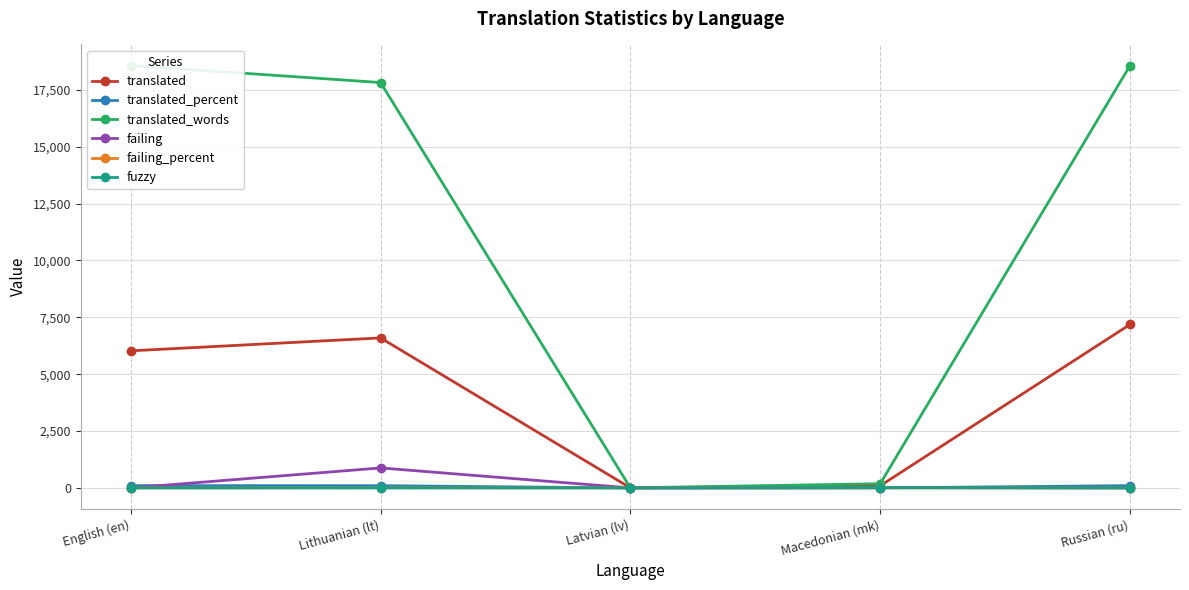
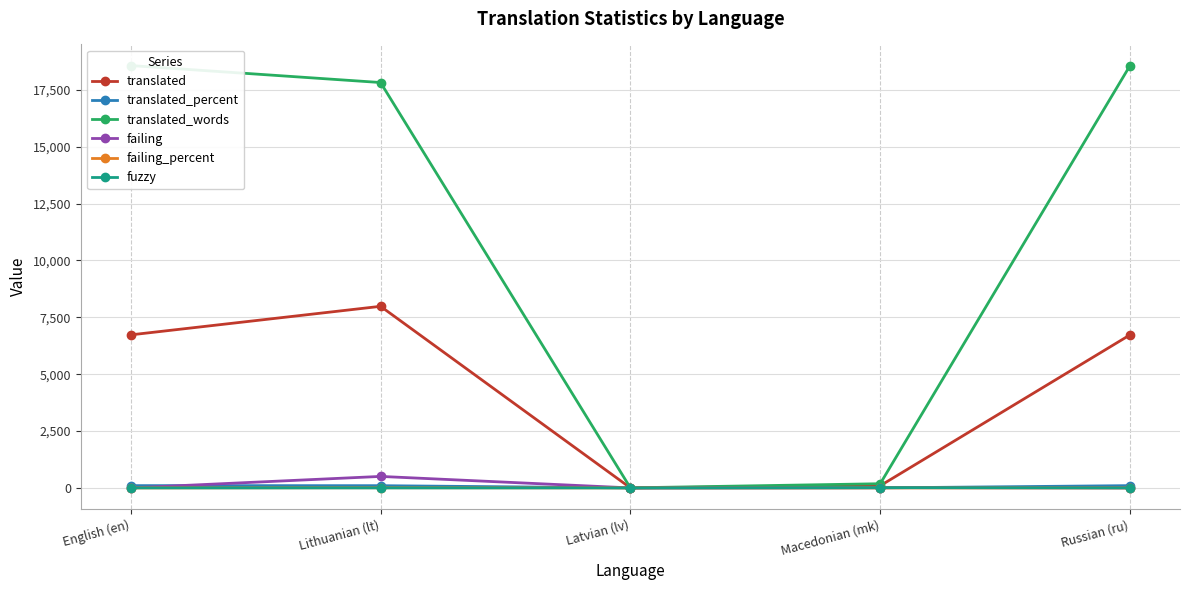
  {
    "translated": {
-     "English (en)": "6,000",
-     "Lithuanian (lt)": "6,600",
-     "Russian (ru)": "7,200"
+     "English (en)": "6,700",
+     "Lithuanian (lt)": "8,000",
+     "Russian (ru)": "6,700"
    },
    "failing": {
-     "Lithuanian (lt)": "900"
+     "Lithuanian (lt)": "500"
    }
  }
